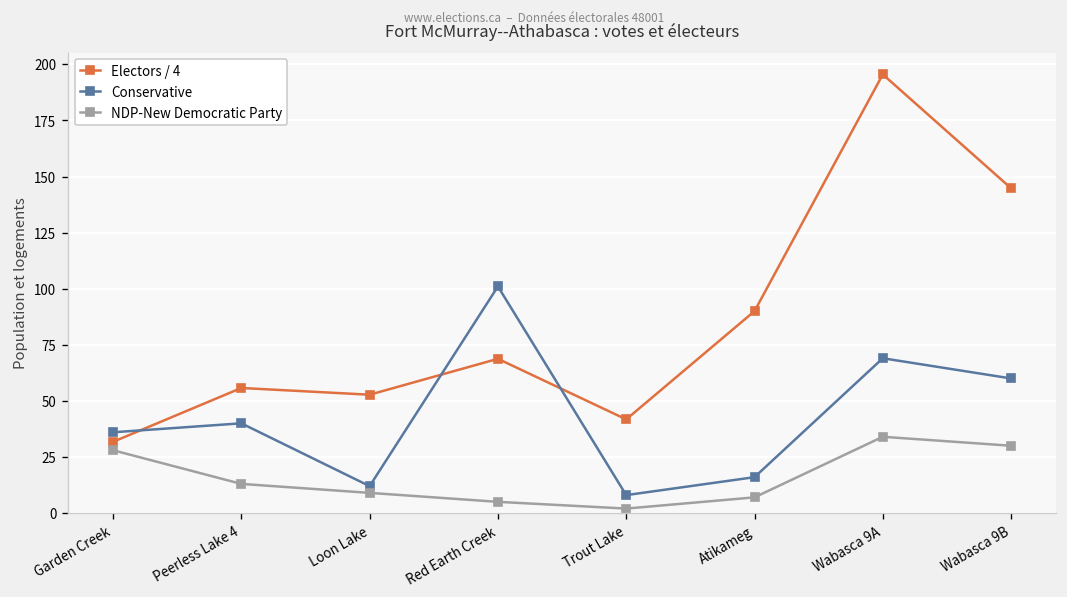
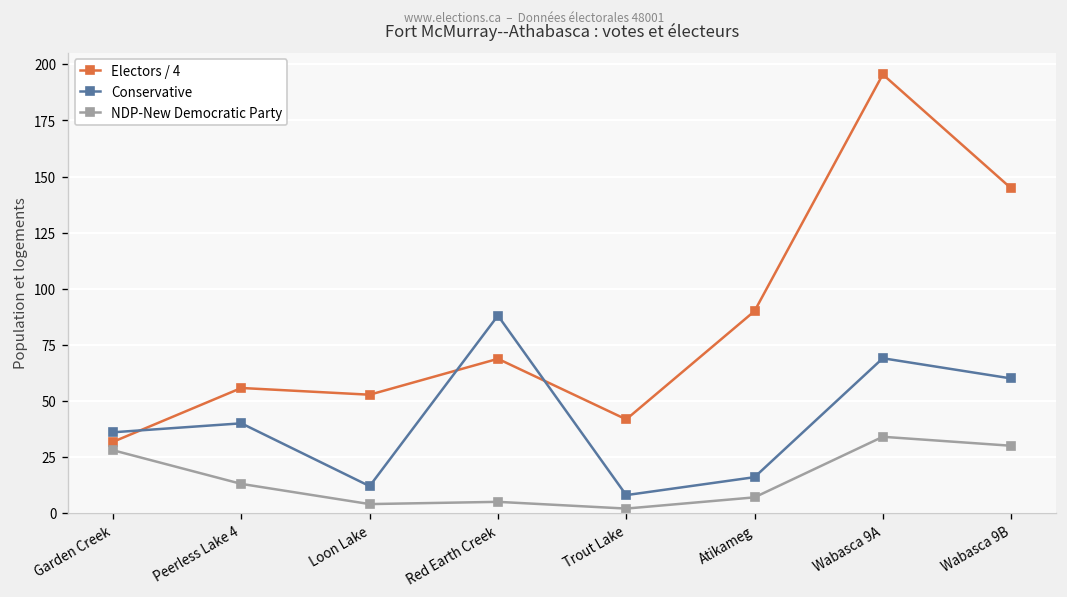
  {
    "Electors / 4": {
      "Garden Creek": 32,
      "Peerless Lake 4": 56,
      "Loon Lake": 53,
      "Red Earth Creek": 69,
      "Trout Lake": 42,
      "Atikameg": 90,
      "Wabasca 9A": 196,
      "Wabasca 9B": 145
    },
    "Conservative": {
      "Garden Creek": 36,
      "Peerless Lake 4": 40,
      "Loon Lake": 12,
-     "Red Earth Creek": 101,
+     "Red Earth Creek": 88,
      "Trout Lake": 8,
      "Atikameg": 16,
      "Wabasca 9A": 69,
      "Wabasca 9B": 60
    },
    "NDP-New Democratic Party": {
      "Garden Creek": 28,
      "Peerless Lake 4": 13,
-     "Loon Lake": 9,
+     "Loon Lake": 4,
      "Red Earth Creek": 5,
      "Trout Lake": 2,
      "Atikameg": 7,
      "Wabasca 9A": 34,
      "Wabasca 9B": 30
    }
  }
